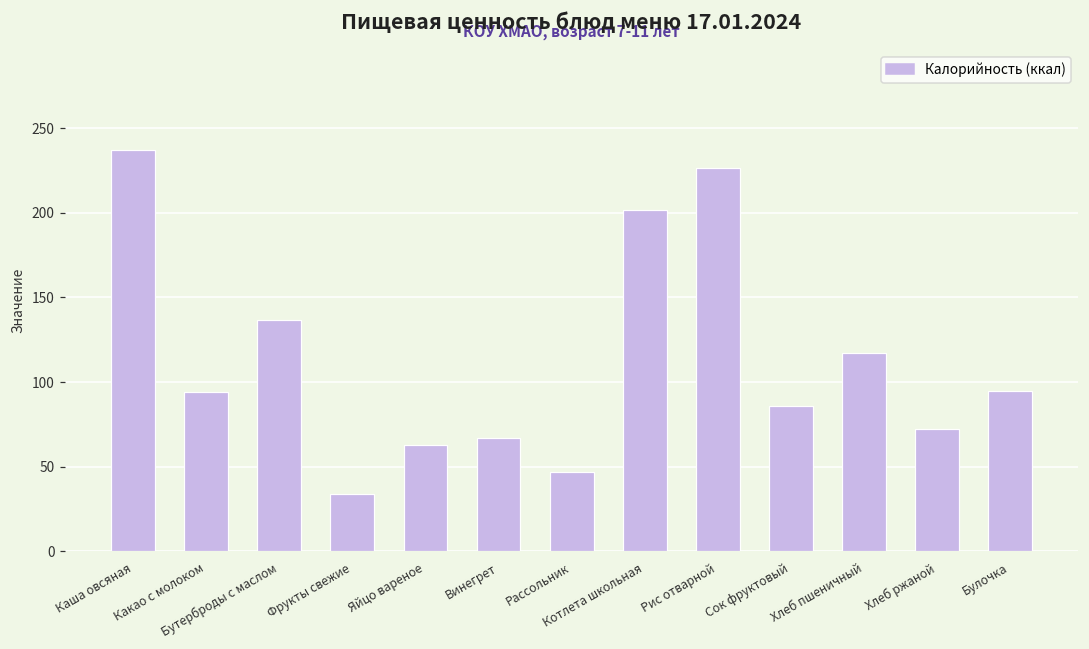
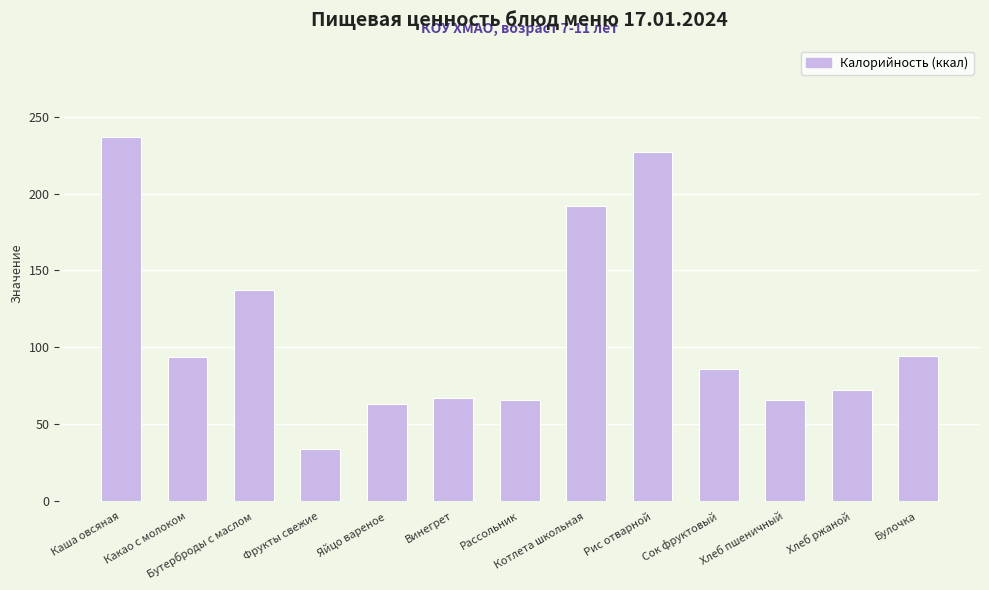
  {
    "Каша овсяная": 237,
    "Какао с молоком": 94,
    "Бутерброды с маслом": 137,
    "Фрукты свежие": 34,
    "Яйцо вареное": 63,
    "Винегрет": 67,
-   "Рассольник": 47,
-   "Котлета школьная": 202,
+   "Рассольник": 66,
+   "Котлета школьная": 192,
    "Рис отварной": 227,
    "Сок фруктовый": 86,
-   "Хлеб пшеничный": 117,
+   "Хлеб пшеничный": 66,
    "Хлеб ржаной": 72,
    "Булочка": 95
  }
